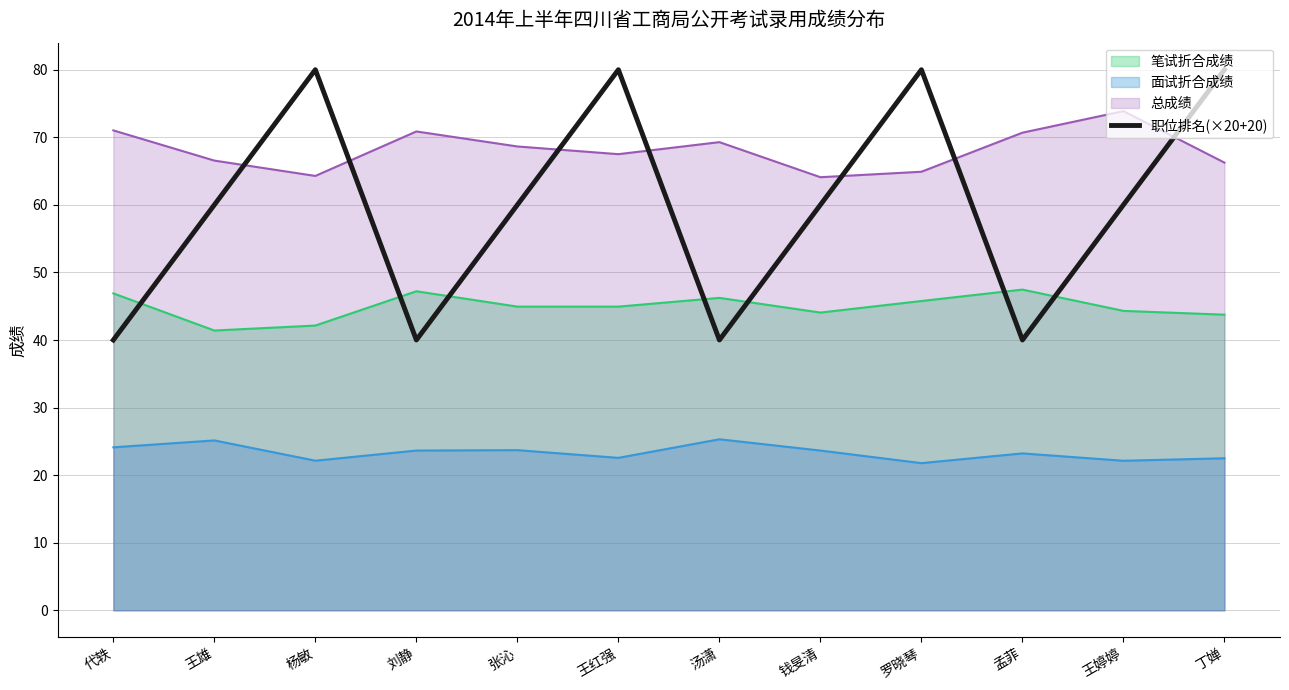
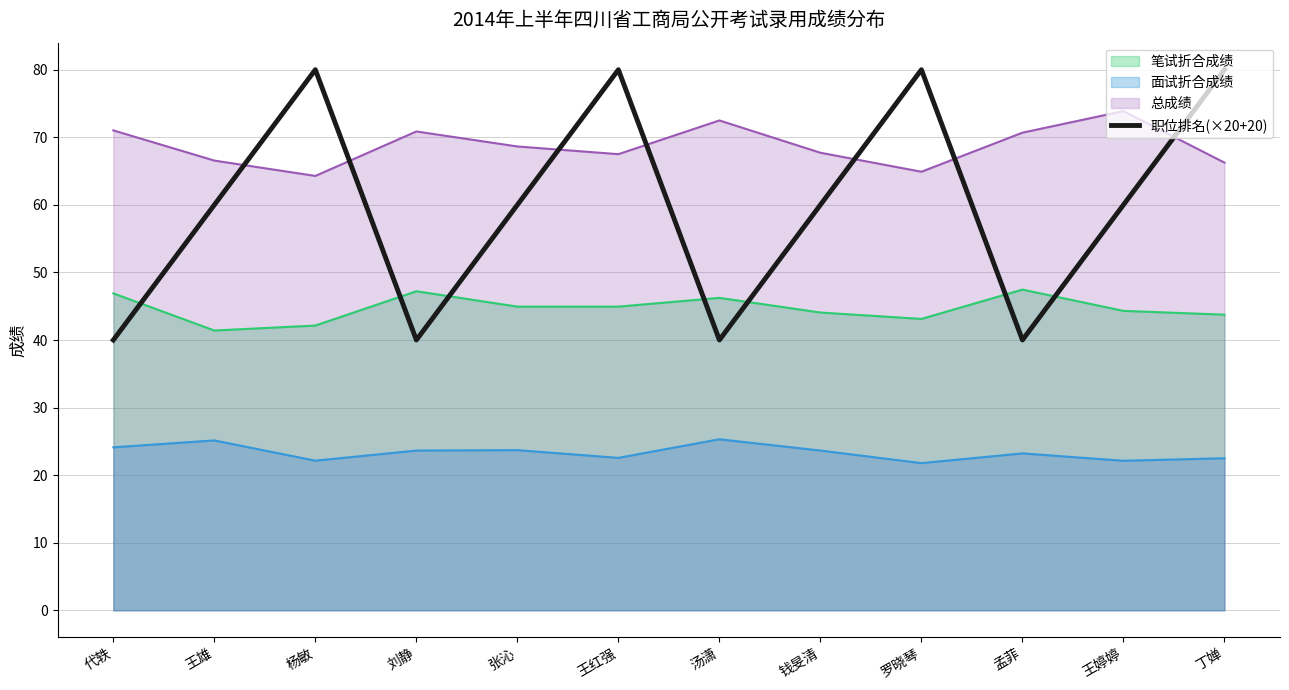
  {
    "笔试折合成绩": {
      "代轶": 47,
      "王雄": 41,
      "杨敏": 42,
      "刘静": 47,
      "张沁": 45,
      "王红强": 45,
      "汤潇": 46,
      "钱旻清": 44,
-     "罗晓琴": 46,
+     "罗晓琴": 43,
      "孟菲": 47,
      "王婷婷": 44,
      "丁婵": 44
    },
    "面试折合成绩": {
      "代轶": 24,
      "王雄": 25,
      "杨敏": 22,
      "刘静": 24,
      "张沁": 24,
      "王红强": 23,
      "汤潇": 25,
      "钱旻清": 24,
      "罗晓琴": 22,
      "孟菲": 23,
      "王婷婷": 22,
      "丁婵": 23
    },
    "总成绩": {
      "代轶": 71,
      "王雄": 67,
      "杨敏": 64,
      "刘静": 71,
      "张沁": 69,
      "王红强": 68,
-     "汤潇": 69,
-     "钱旻清": 64,
+     "汤潇": 72,
+     "钱旻清": 68,
      "罗晓琴": 65,
      "孟菲": 71,
      "丁婵": 66
    },
    "职位排名(×20+20)": {
      "代轶": 40,
      "王雄": 60,
      "杨敏": 80,
      "刘静": 40,
      "张沁": 60,
      "王红强": 80,
      "汤潇": 40,
      "钱旻清": 60,
      "罗晓琴": 80,
      "孟菲": 40,
      "王婷婷": 60
    }
  }
